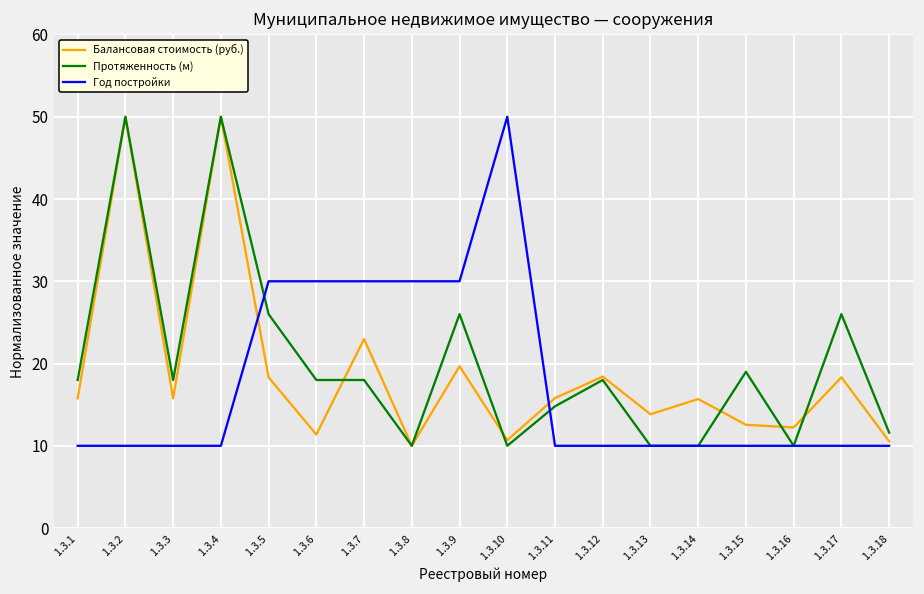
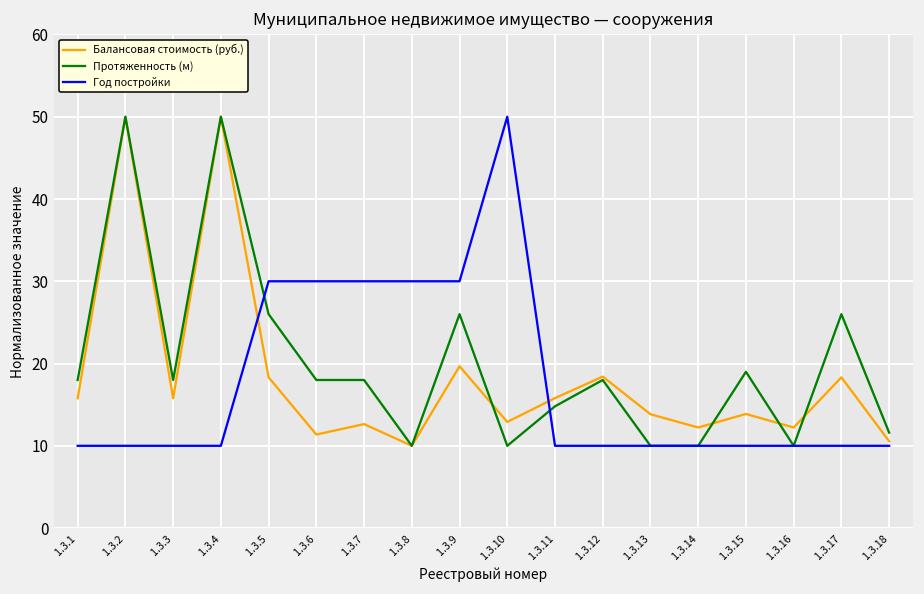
  {
    "Балансовая стоимость (руб.)": {
      "1.3.1": 16,
      "1.3.3": 16,
      "1.3.5": 18,
      "1.3.6": 11,
-     "1.3.7": 23,
+     "1.3.7": 13,
      "1.3.9": 20,
-     "1.3.10": 11,
+     "1.3.10": 13,
      "1.3.11": 16,
      "1.3.12": 18,
      "1.3.13": 14,
-     "1.3.14": 16,
-     "1.3.15": 13,
+     "1.3.14": 12,
+     "1.3.15": 14,
      "1.3.16": 12,
      "1.3.17": 18,
      "1.3.18": 11
    },
    "Протяженность (м)": {
      "1.3.1": 18,
      "1.3.3": 18,
      "1.3.5": 26,
      "1.3.6": 18,
      "1.3.7": 18,
      "1.3.9": 26,
      "1.3.10": 10,
      "1.3.11": 15,
      "1.3.12": 18,
      "1.3.15": 19,
      "1.3.17": 26,
      "1.3.18": 12
    },
    "Год постройки": {
      "1.3.1": 10,
      "1.3.2": 10,
      "1.3.3": 10,
      "1.3.4": 10,
      "1.3.5": 30,
      "1.3.6": 30,
      "1.3.7": 30,
      "1.3.8": 30,
      "1.3.9": 30,
      "1.3.10": 50,
      "1.3.11": 10,
      "1.3.12": 10,
      "1.3.15": 10,
      "1.3.17": 10,
      "1.3.18": 10
    }
  }
